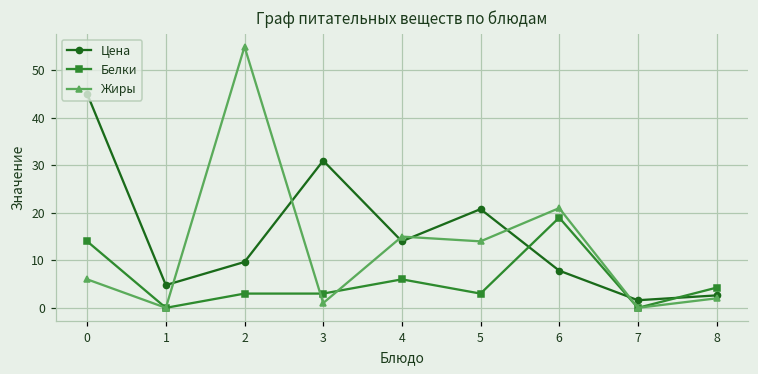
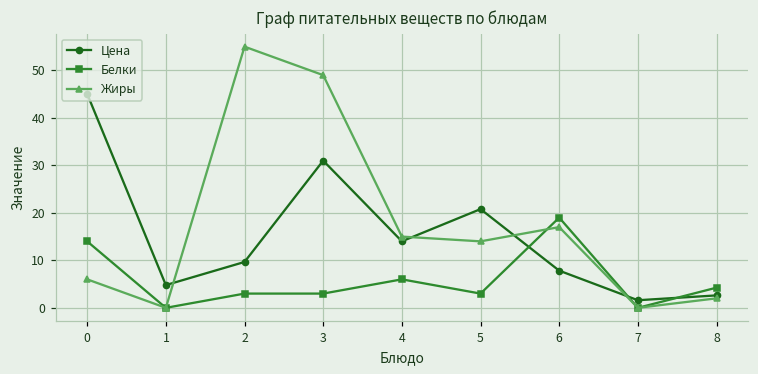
  {
    "Жиры": {
      "0": 6,
      "2": 55,
-     "3": 1,
+     "3": 49,
      "4": 15,
      "5": 14,
-     "6": 21,
+     "6": 17,
      "8": 2
    }
  }
